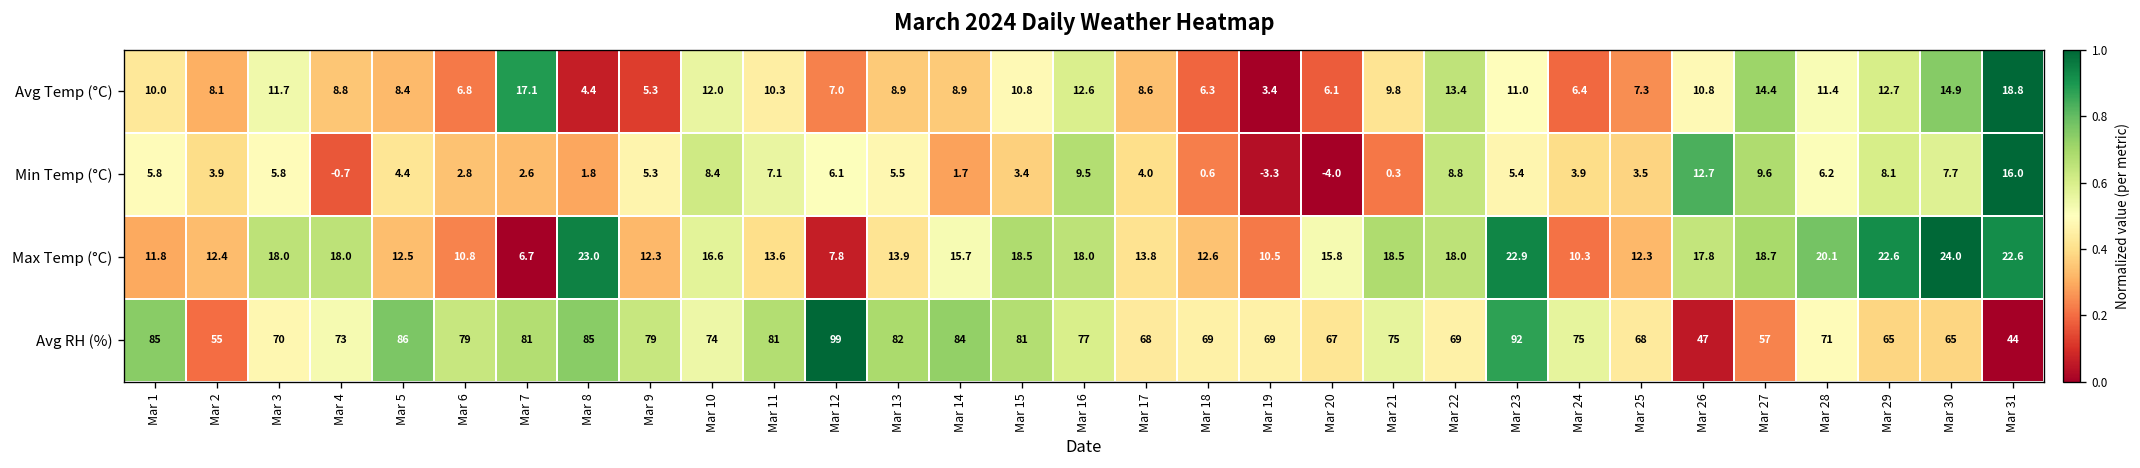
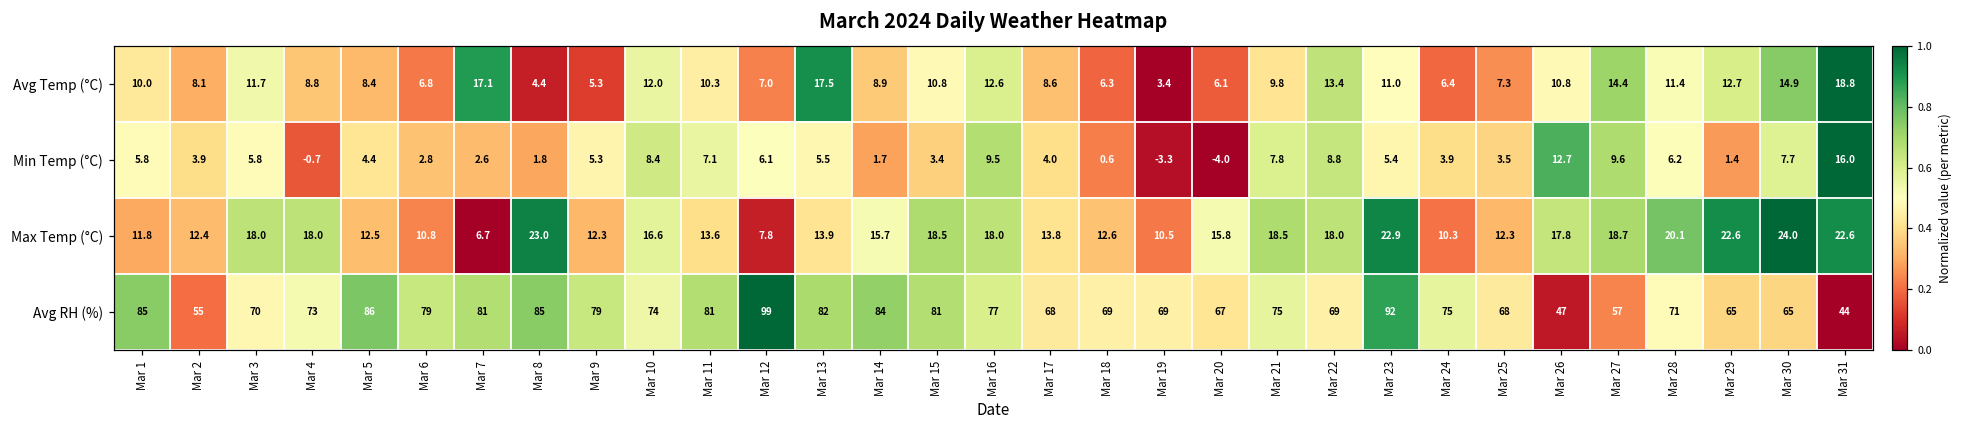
  {
    "Avg Temp (°C)": {
      "Mar 1": 10.0,
      "Mar 2": 8.1,
      "Mar 3": 11.7,
      "Mar 4": 8.8,
      "Mar 5": 8.4,
      "Mar 6": 6.8,
      "Mar 7": 17.1,
      "Mar 8": 4.4,
      "Mar 9": 5.3,
      "Mar 10": 12.0,
      "Mar 11": 10.3,
      "Mar 12": 7.0,
-     "Mar 13": 8.9,
+     "Mar 13": 17.5,
      "Mar 14": 8.9,
      "Mar 15": 10.8,
      "Mar 16": 12.6,
      "Mar 17": 8.6,
      "Mar 18": 6.3,
      "Mar 19": 3.4,
      "Mar 20": 6.1,
      "Mar 21": 9.8,
      "Mar 22": 13.4,
      "Mar 23": 11.0,
      "Mar 24": 6.4,
      "Mar 25": 7.3,
      "Mar 26": 10.8,
      "Mar 27": 14.4,
      "Mar 28": 11.4,
      "Mar 29": 12.7,
      "Mar 30": 14.9,
      "Mar 31": 18.8
    },
    "Min Temp (°C)": {
      "Mar 1": 5.8,
      "Mar 2": 3.9,
      "Mar 3": 5.8,
      "Mar 4": -0.7,
      "Mar 5": 4.4,
      "Mar 6": 2.8,
      "Mar 7": 2.6,
      "Mar 8": 1.8,
      "Mar 9": 5.3,
      "Mar 10": 8.4,
      "Mar 11": 7.1,
      "Mar 12": 6.1,
      "Mar 13": 5.5,
      "Mar 14": 1.7,
      "Mar 15": 3.4,
      "Mar 16": 9.5,
      "Mar 17": 4.0,
      "Mar 18": 0.6,
      "Mar 19": -3.3,
      "Mar 20": -4.0,
-     "Mar 21": 0.3,
+     "Mar 21": 7.8,
      "Mar 22": 8.8,
      "Mar 23": 5.4,
      "Mar 24": 3.9,
      "Mar 25": 3.5,
      "Mar 26": 12.7,
      "Mar 27": 9.6,
      "Mar 28": 6.2,
-     "Mar 29": 8.1,
+     "Mar 29": 1.4,
      "Mar 30": 7.7,
      "Mar 31": 16.0
    },
    "Max Temp (°C)": {
      "Mar 1": 11.8,
      "Mar 2": 12.4,
      "Mar 3": 18.0,
      "Mar 4": 18.0,
      "Mar 5": 12.5,
      "Mar 6": 10.8,
      "Mar 7": 6.7,
      "Mar 8": 23.0,
      "Mar 9": 12.3,
      "Mar 10": 16.6,
      "Mar 11": 13.6,
      "Mar 12": 7.8,
      "Mar 13": 13.9,
      "Mar 14": 15.7,
      "Mar 15": 18.5,
      "Mar 16": 18.0,
      "Mar 17": 13.8,
      "Mar 18": 12.6,
      "Mar 19": 10.5,
      "Mar 20": 15.8,
      "Mar 21": 18.5,
      "Mar 22": 18.0,
      "Mar 23": 22.9,
      "Mar 24": 10.3,
      "Mar 25": 12.3,
      "Mar 26": 17.8,
      "Mar 27": 18.7,
      "Mar 28": 20.1,
      "Mar 29": 22.6,
      "Mar 30": 24.0,
      "Mar 31": 22.6
    },
    "Avg RH (%)": {
      "Mar 1": 85,
      "Mar 2": 55,
      "Mar 3": 70,
      "Mar 4": 73,
      "Mar 5": 86,
      "Mar 6": 79,
      "Mar 7": 81,
      "Mar 8": 85,
      "Mar 9": 79,
      "Mar 10": 74,
      "Mar 11": 81,
      "Mar 12": 99,
      "Mar 13": 82,
      "Mar 14": 84,
      "Mar 15": 81,
      "Mar 16": 77,
      "Mar 17": 68,
      "Mar 18": 69,
      "Mar 19": 69,
      "Mar 20": 67,
      "Mar 21": 75,
      "Mar 22": 69,
      "Mar 23": 92,
      "Mar 24": 75,
      "Mar 25": 68,
      "Mar 26": 47,
      "Mar 27": 57,
      "Mar 28": 71,
      "Mar 29": 65,
      "Mar 30": 65,
      "Mar 31": 44
    }
  }
